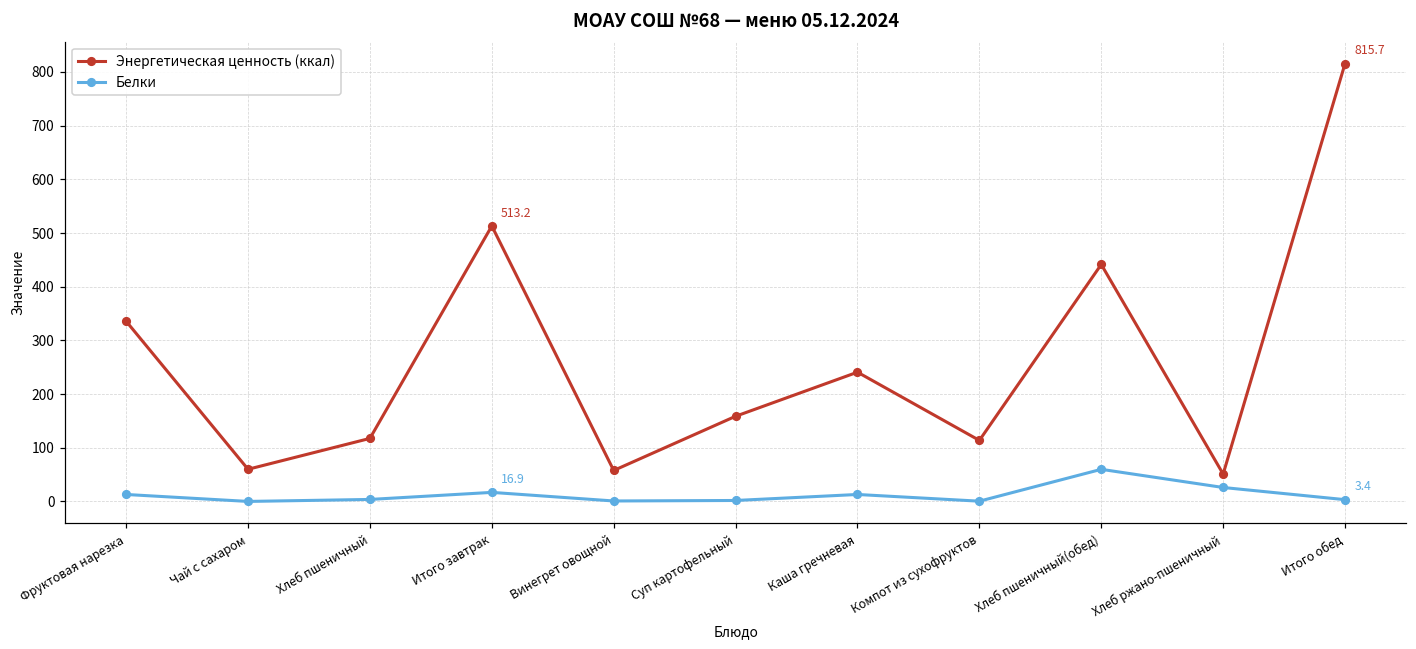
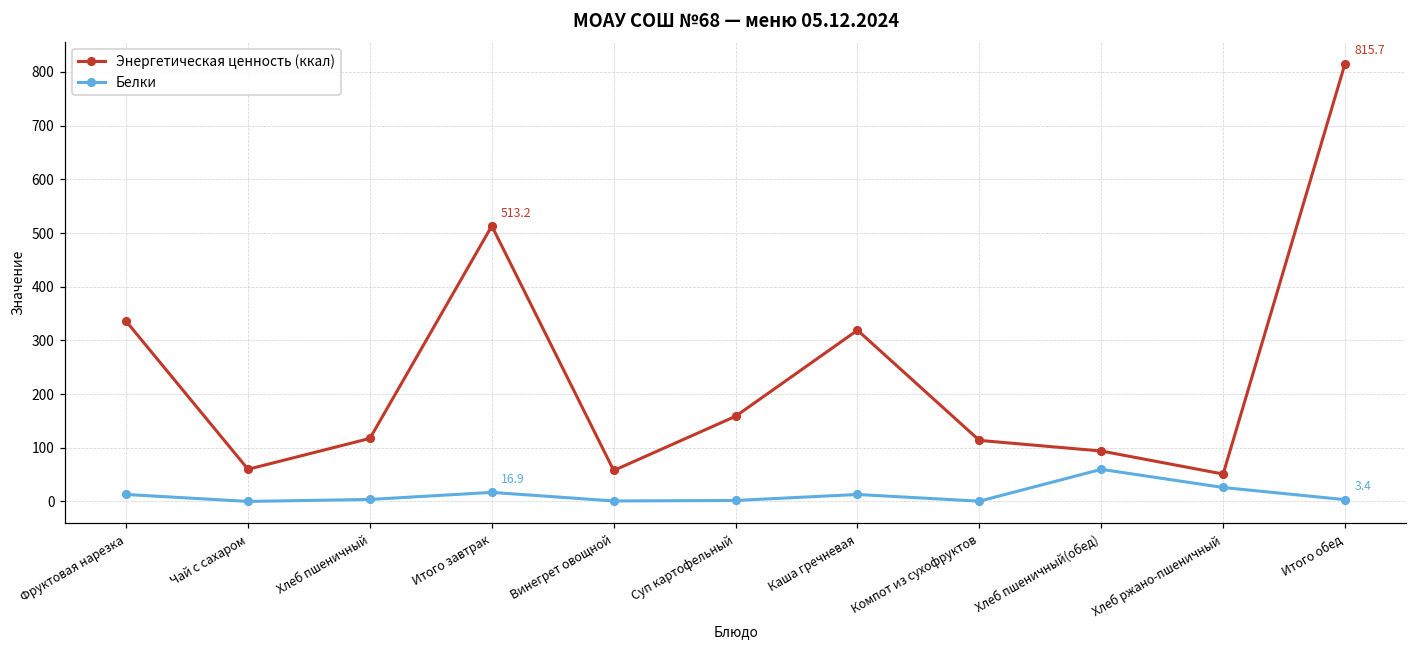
  {
    "Энергетическая ценность (ккал)": {
      "Фруктовая нарезка": 340,
      "Чай с сахаром": 60,
      "Хлеб пшеничный": 120,
      "Винегрет овощной": 60,
      "Суп картофельный": 160,
-     "Каша гречневая": 240,
+     "Каша гречневая": 320,
      "Компот из сухофруктов": 110,
-     "Хлеб пшеничный(обед)": 440,
+     "Хлеб пшеничный(обед)": 90,
      "Хлеб ржано-пшеничный": 50
    },
    "Белки": {
      "Итого завтрак": 16.9,
      "Итого обед": 3.4
    }
  }
